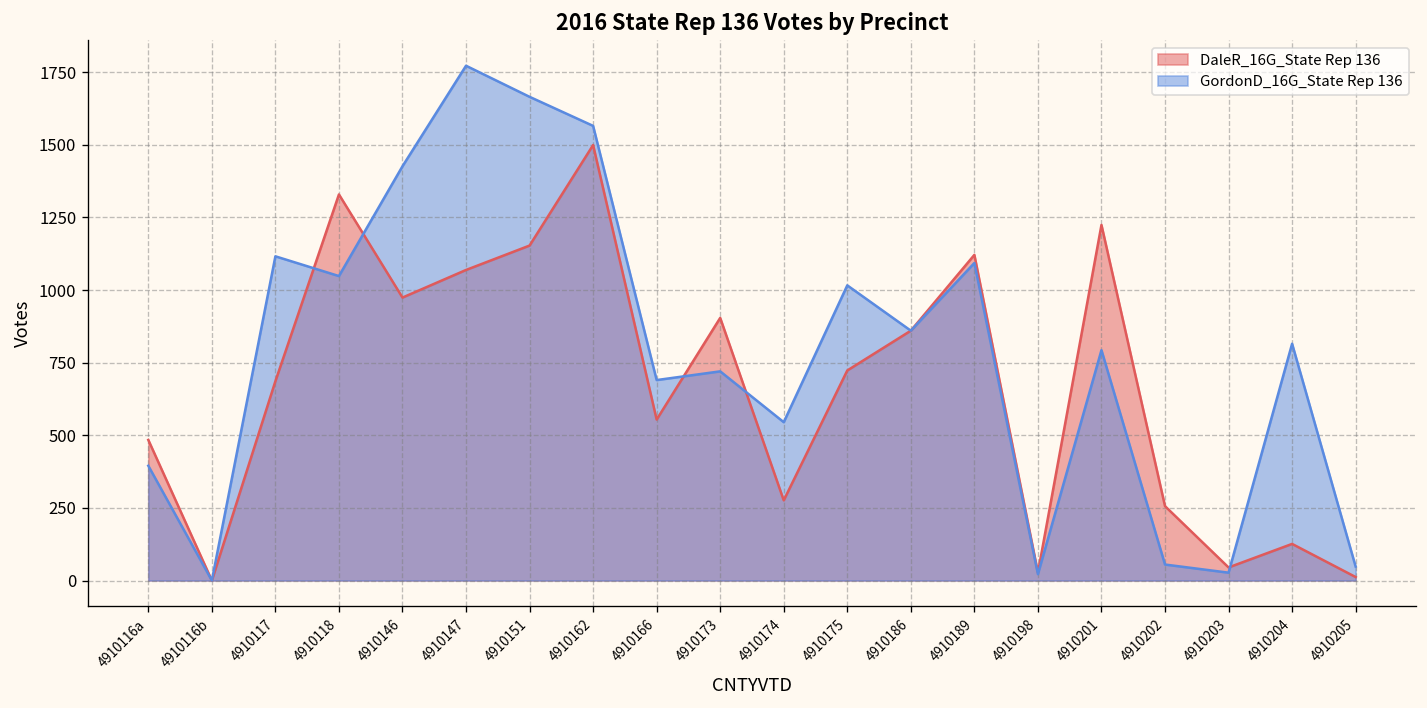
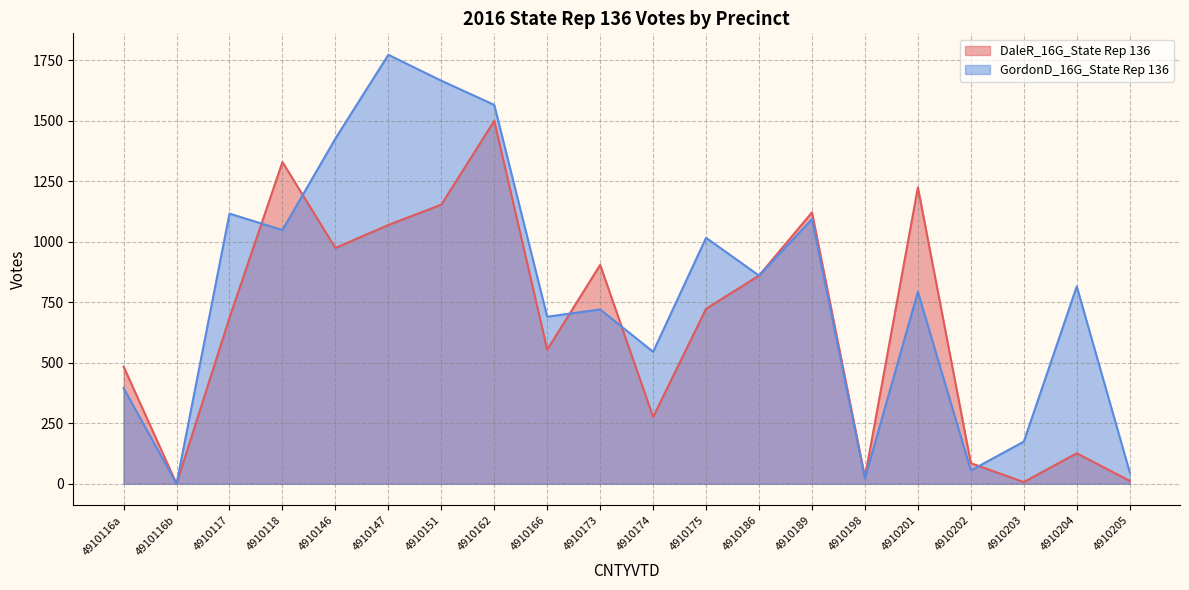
  {
    "DaleR_16G_State Rep 136": {
      "4910116a": 480,
      "4910117": 690,
      "4910118": 1330,
      "4910146": 970,
      "4910147": 1070,
      "4910151": 1150,
      "4910162": 1500,
      "4910166": 550,
      "4910173": 900,
      "4910174": 280,
      "4910175": 720,
      "4910189": 1120,
      "4910201": 1220,
-     "4910202": 260,
-     "4910203": 50,
+     "4910202": 90,
+     "4910203": 10,
      "4910204": 130,
      "4910205": 10
    },
    "GordonD_16G_State Rep 136": {
      "4910116a": 400,
      "4910117": 1120,
      "4910118": 1050,
      "4910146": 1430,
      "4910147": 1770,
      "4910151": 1670,
      "4910162": 1570,
      "4910166": 690,
      "4910173": 720,
      "4910174": 550,
      "4910175": 1020,
      "4910189": 1090,
      "4910201": 790,
      "4910202": 60,
-     "4910203": 30,
+     "4910203": 170,
      "4910204": 820,
      "4910205": 50
    }
  }
